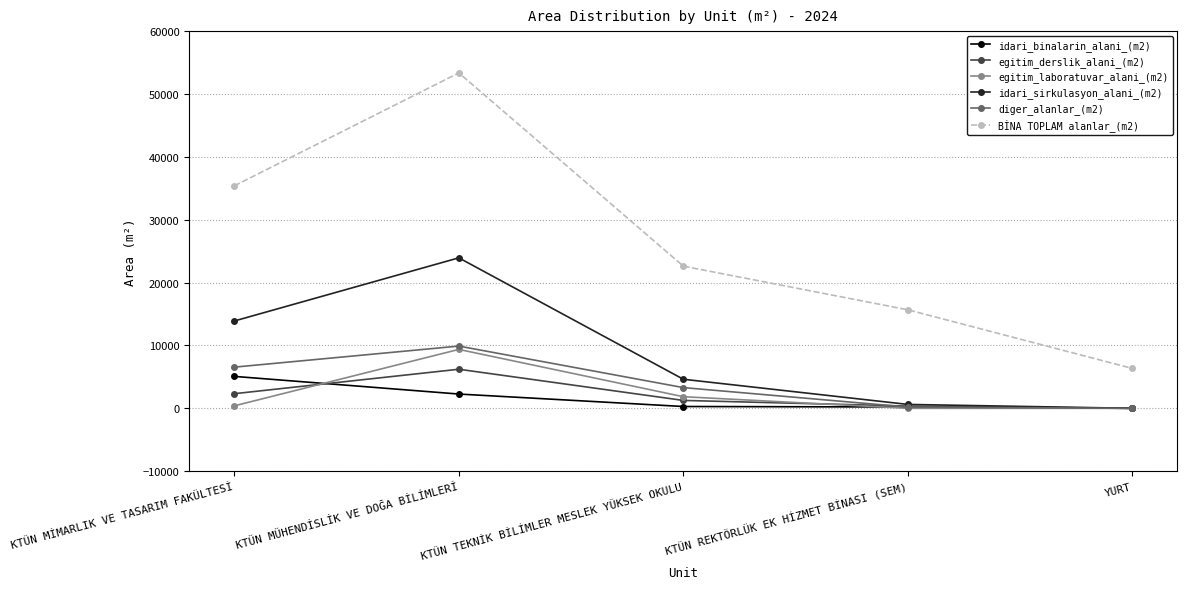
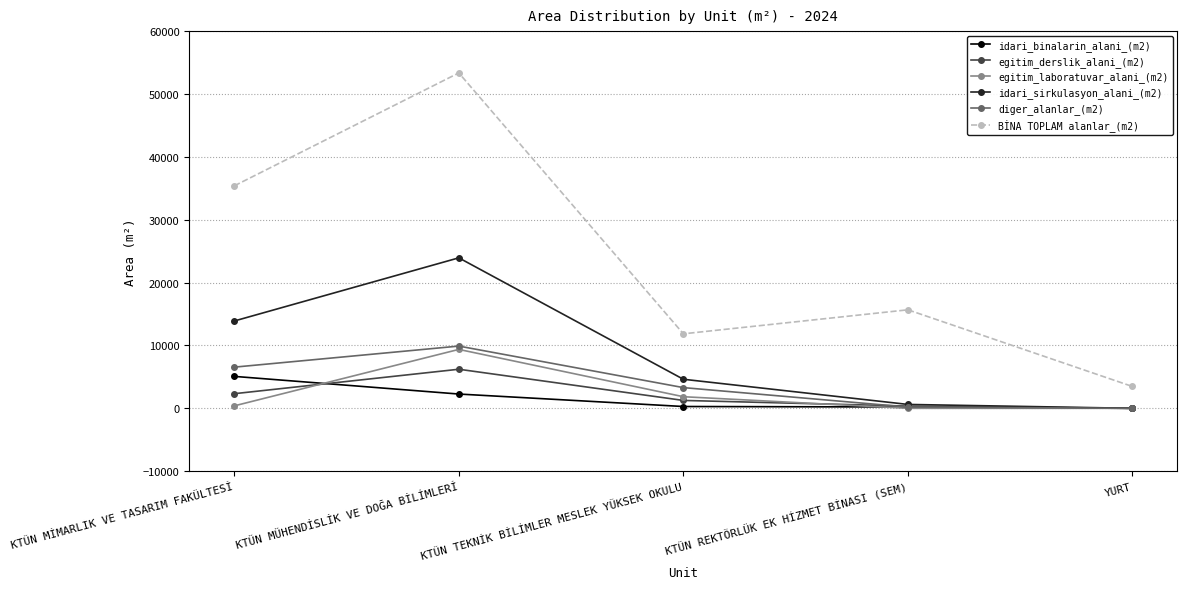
  {
    "BİNA TOPLAM alanlar_(m2)": {
      "KTÜN MİMARLIK VE TASARIM FAKÜLTESİ": 35000,
      "KTÜN MÜHENDİSLİK VE DOĞA BİLİMLERİ": 53000,
-     "KTÜN TEKNİK BİLİMLER MESLEK YÜKSEK OKULU": 23000,
+     "KTÜN TEKNİK BİLİMLER MESLEK YÜKSEK OKULU": 12000,
      "KTÜN REKTÖRLÜK EK HİZMET BİNASI (SEM)": 16000,
-     "YURT": 6000
+     "YURT": 3000
    }
  }
